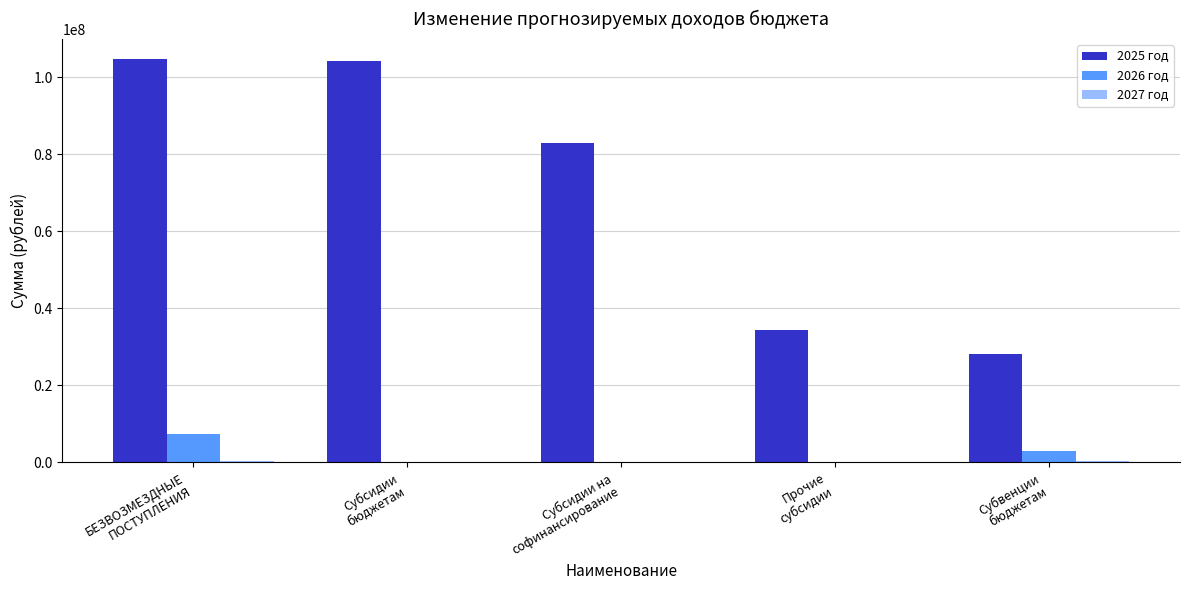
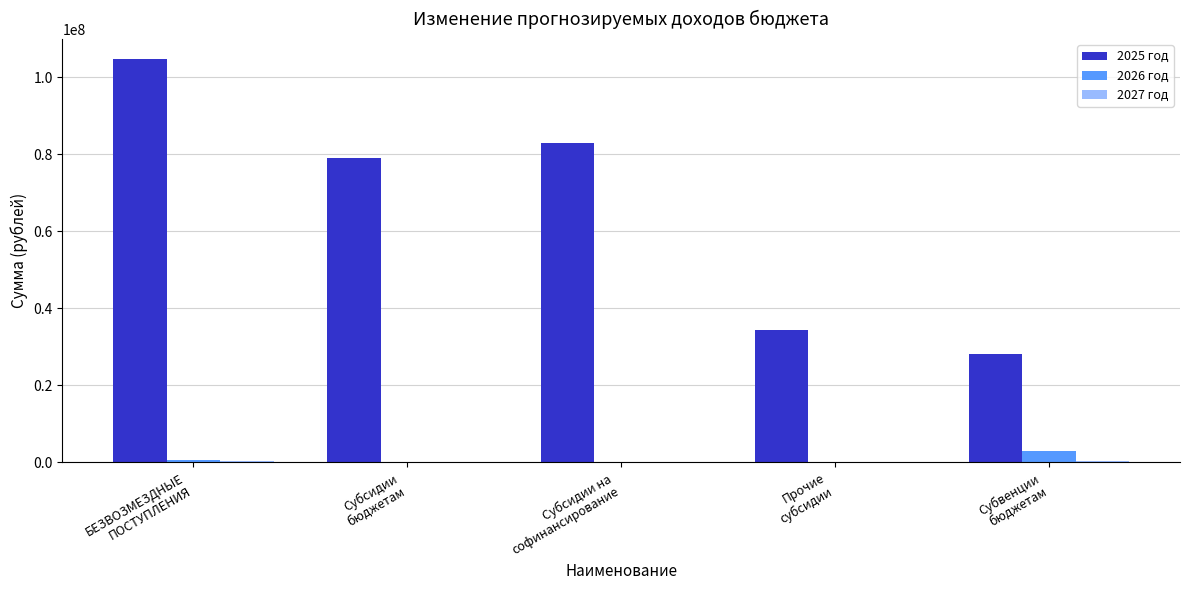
  {
    "2025 год": {
      "БЕЗВОЗМЕЗДНЫЕ ПОСТУПЛЕНИЯ": 105000000,
-     "Субсидии бюджетам": 104000000,
+     "Субсидии бюджетам": 79000000,
      "Субсидии на софинансирование": 83000000,
      "Прочие субсидии": 34000000,
      "Субвенции бюджетам": 28000000
    },
    "2026 год": {
-     "БЕЗВОЗМЕЗДНЫЕ ПОСТУПЛЕНИЯ": 7000000,
+     "БЕЗВОЗМЕЗДНЫЕ ПОСТУПЛЕНИЯ": 1000000,
      "Субсидии бюджетам": 0,
      "Субсидии на софинансирование": 0,
      "Прочие субсидии": 0,
      "Субвенции бюджетам": 3000000
    },
    "2027 год": {
      "Субсидии бюджетам": 0,
      "Субсидии на софинансирование": 0,
      "Прочие субсидии": 0
    }
  }
